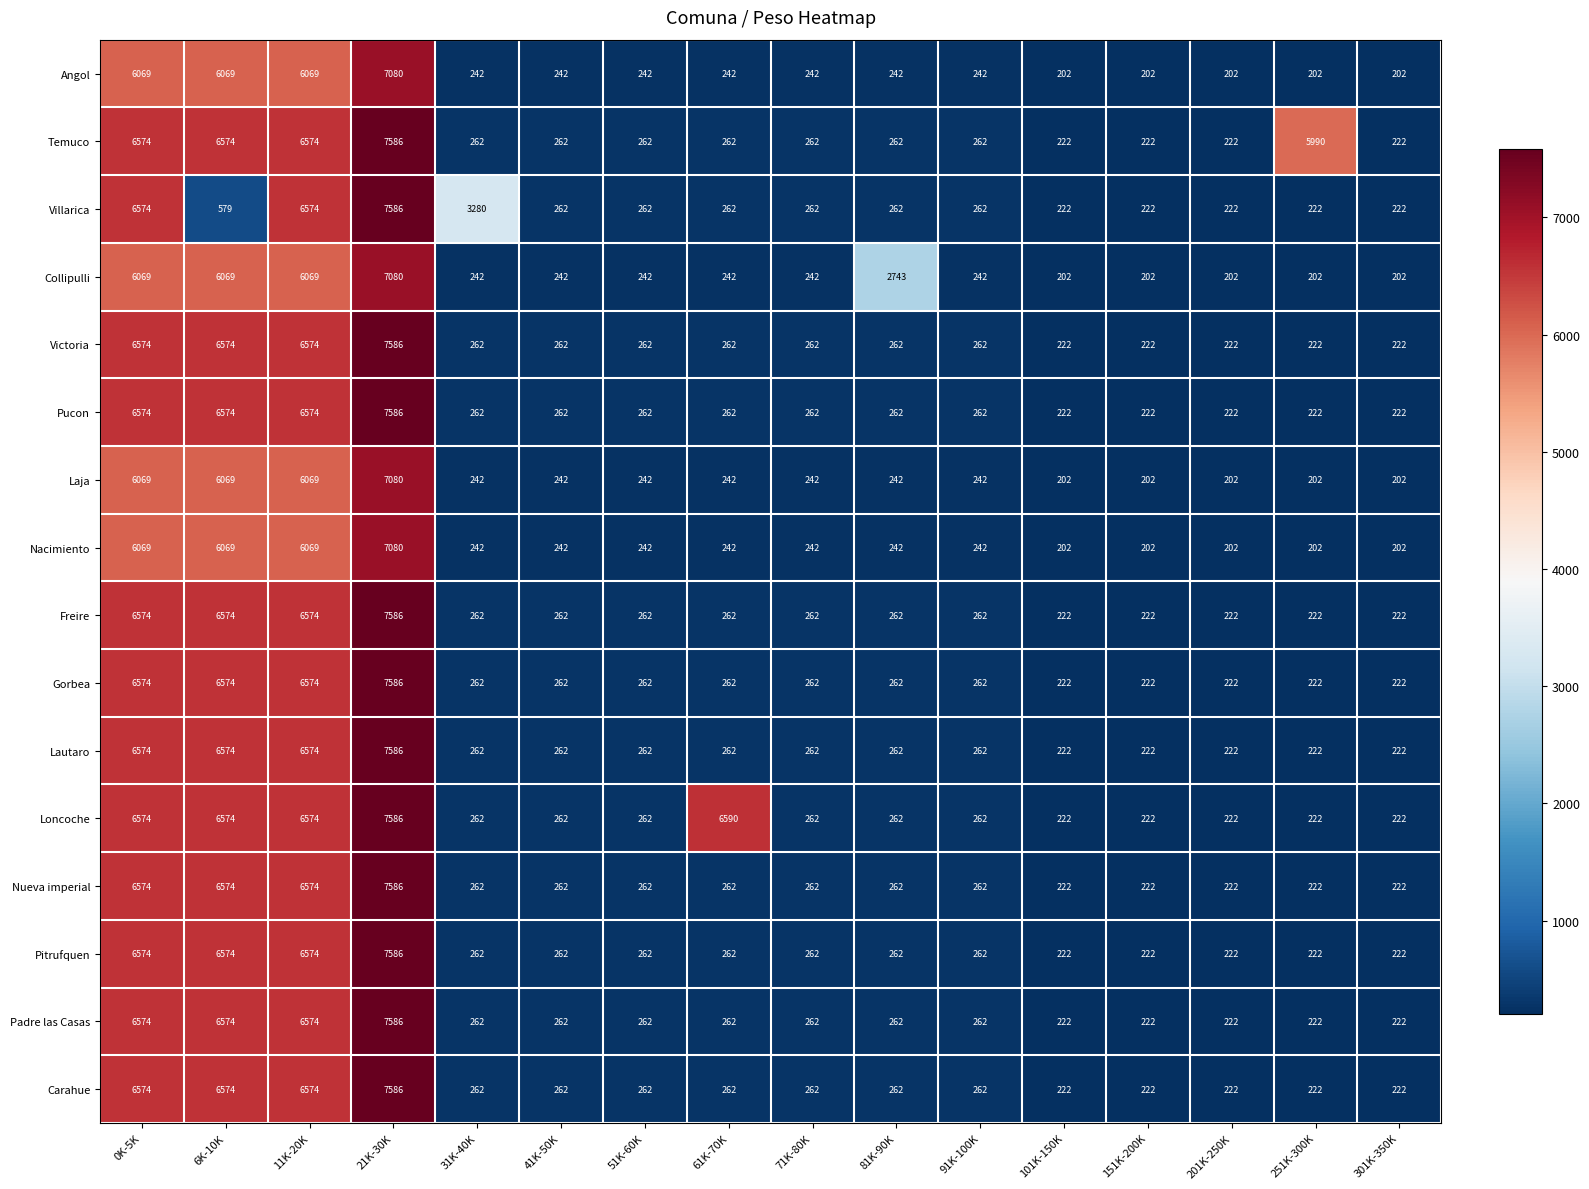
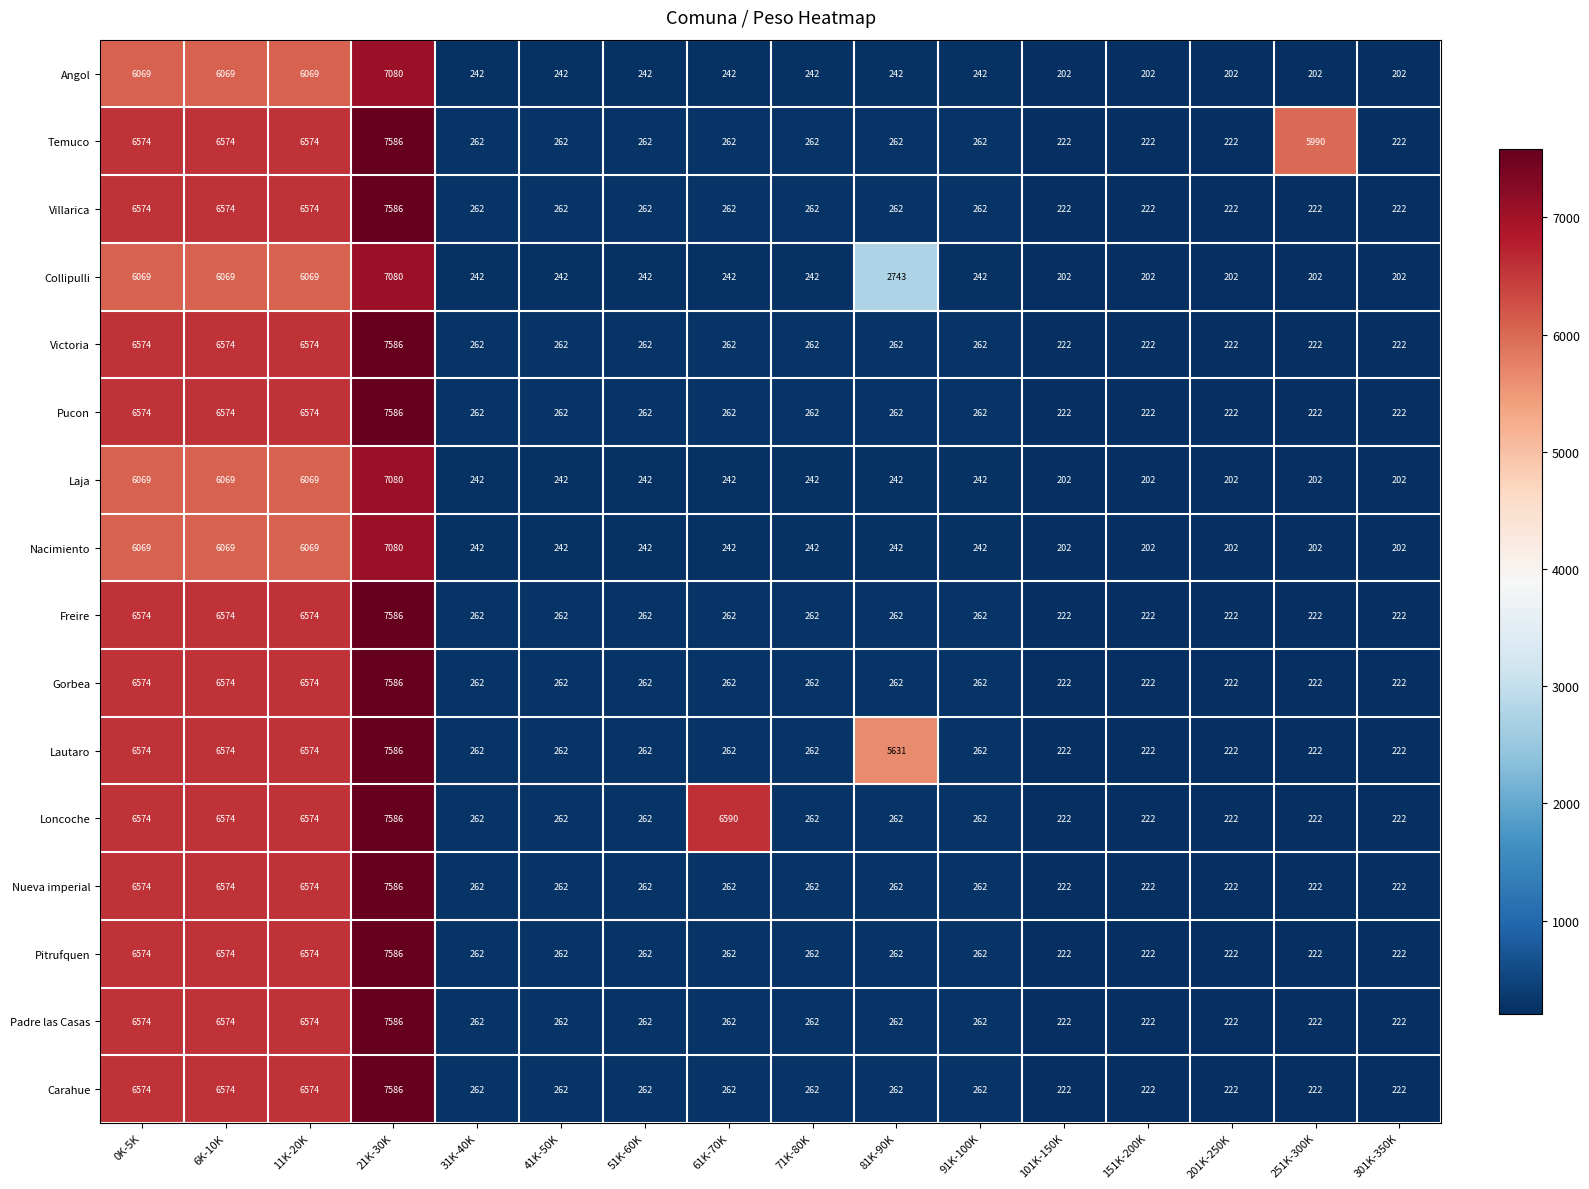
  {
    "Villarica": {
      "0K-5K": 6574,
-     "6K-10K": 579,
+     "6K-10K": 6574,
      "11K-20K": 6574,
      "21K-30K": 7586,
-     "31K-40K": 3280,
+     "31K-40K": 262,
      "41K-50K": 262,
      "51K-60K": 262,
      "61K-70K": 262,
      "71K-80K": 262,
      "81K-90K": 262,
      "91K-100K": 262,
      "101K-150K": 222,
      "151K-200K": 222,
      "201K-250K": 222,
      "251K-300K": 222,
      "301K-350K": 222
    },
    "Lautaro": {
      "0K-5K": 6574,
      "6K-10K": 6574,
      "11K-20K": 6574,
      "21K-30K": 7586,
      "31K-40K": 262,
      "41K-50K": 262,
      "51K-60K": 262,
      "61K-70K": 262,
      "71K-80K": 262,
-     "81K-90K": 262,
+     "81K-90K": 5631,
      "91K-100K": 262,
      "101K-150K": 222,
      "151K-200K": 222,
      "201K-250K": 222,
      "251K-300K": 222,
      "301K-350K": 222
    }
  }
